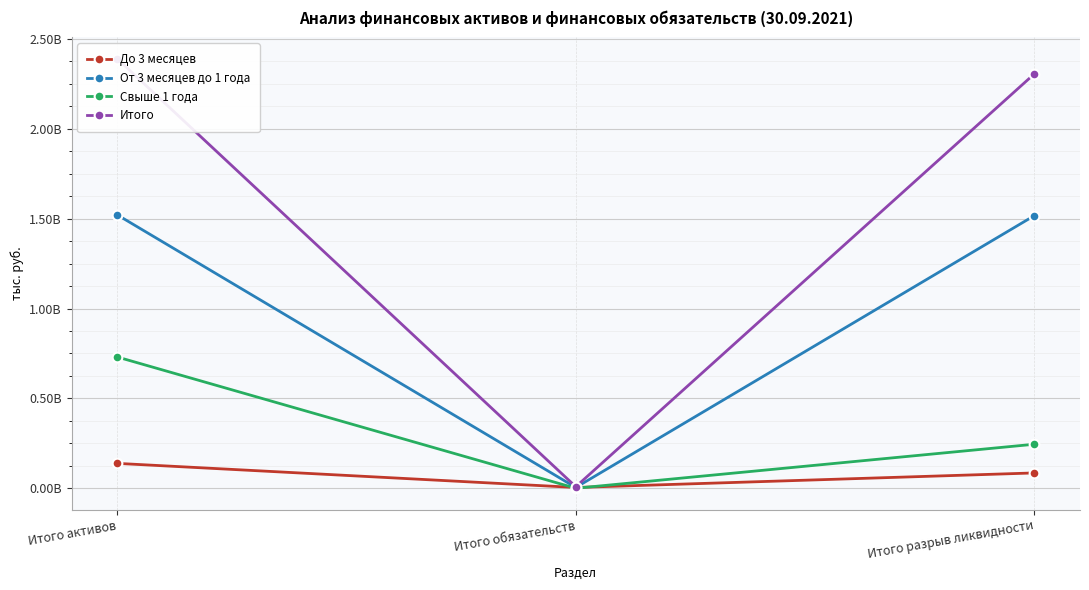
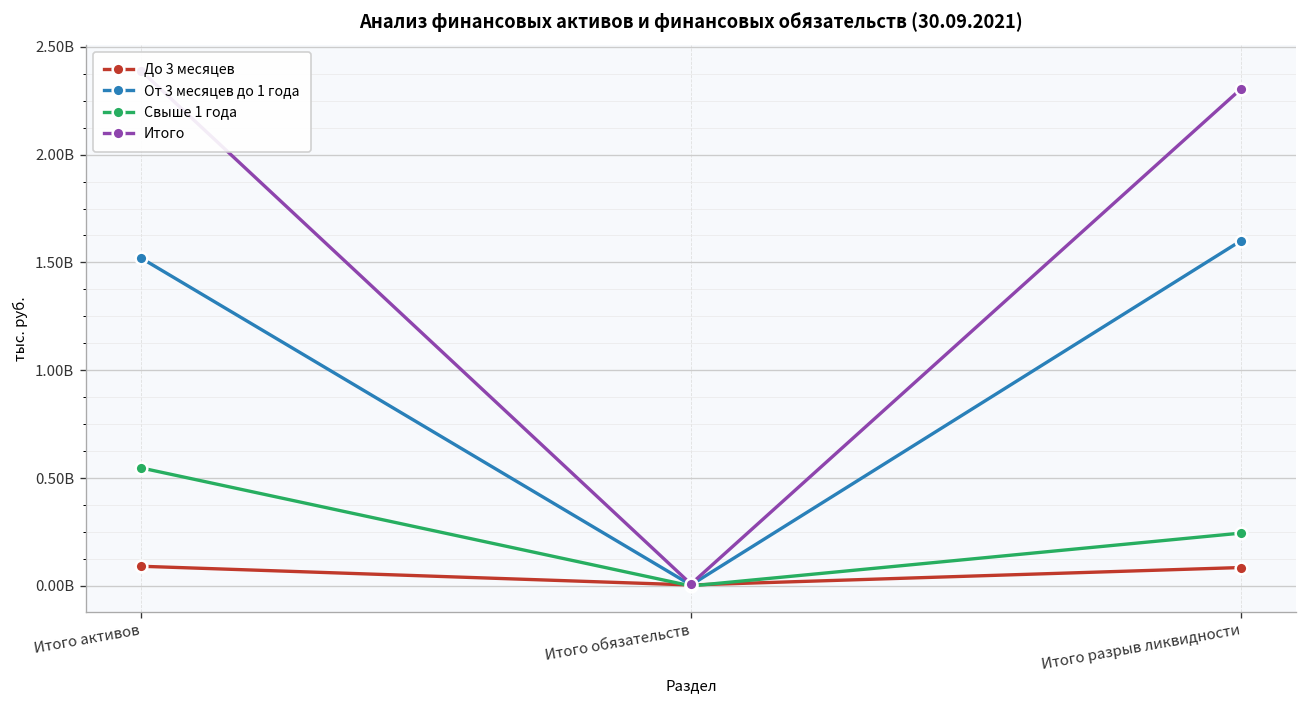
  {
    "До 3 месяцев": {
-     "Итого активов": 140000000,
+     "Итого активов": 90000000,
      "Итого разрыв ликвидности": 90000000
    },
    "От 3 месяцев до 1 года": {
      "Итого активов": 1520000000,
-     "Итого разрыв ликвидности": 1520000000
+     "Итого разрыв ликвидности": 1600000000
    },
    "Свыше 1 года": {
-     "Итого активов": 730000000,
+     "Итого активов": 550000000,
      "Итого разрыв ликвидности": 240000000
    },
    "Итого": {
      "Итого разрыв ликвидности": 2300000000
    }
  }
